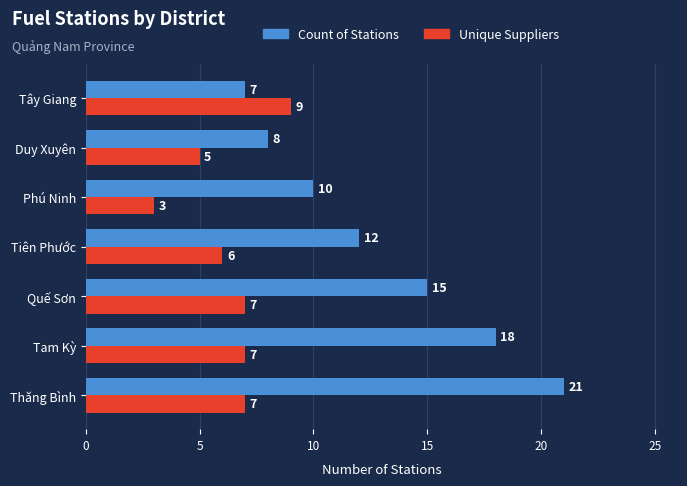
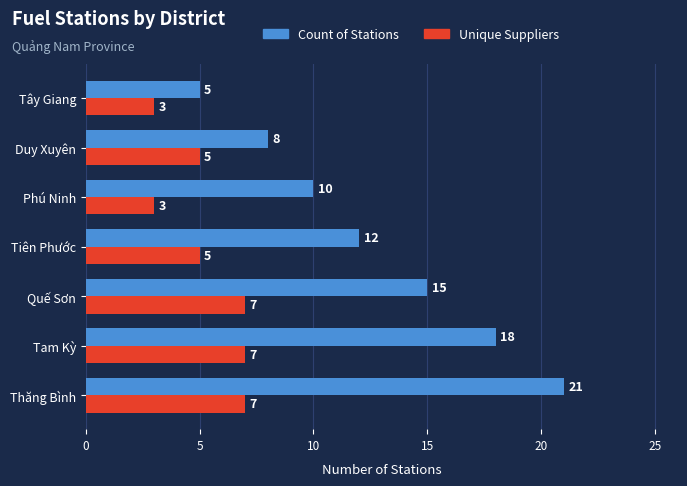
  {
    "Count of Stations": {
-     "Tây Giang": 7,
+     "Tây Giang": 5,
      "Duy Xuyên": 8,
      "Phú Ninh": 10,
      "Tiên Phước": 12,
      "Quế Sơn": 15,
      "Tam Kỳ": 18,
      "Thăng Bình": 21
    },
    "Unique Suppliers": {
-     "Tây Giang": 9,
+     "Tây Giang": 3,
      "Duy Xuyên": 5,
      "Phú Ninh": 3,
-     "Tiên Phước": 6,
+     "Tiên Phước": 5,
      "Quế Sơn": 7,
      "Tam Kỳ": 7,
      "Thăng Bình": 7
    }
  }
